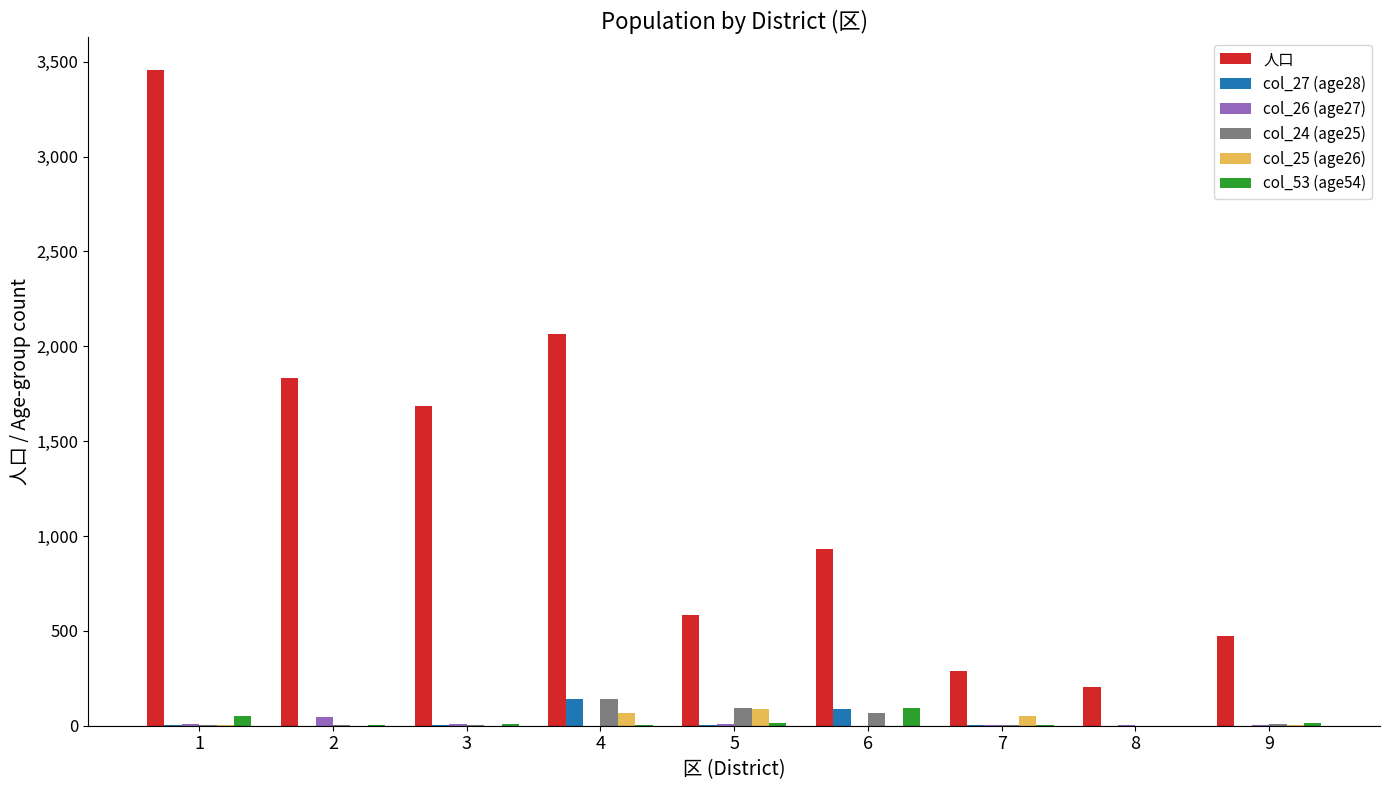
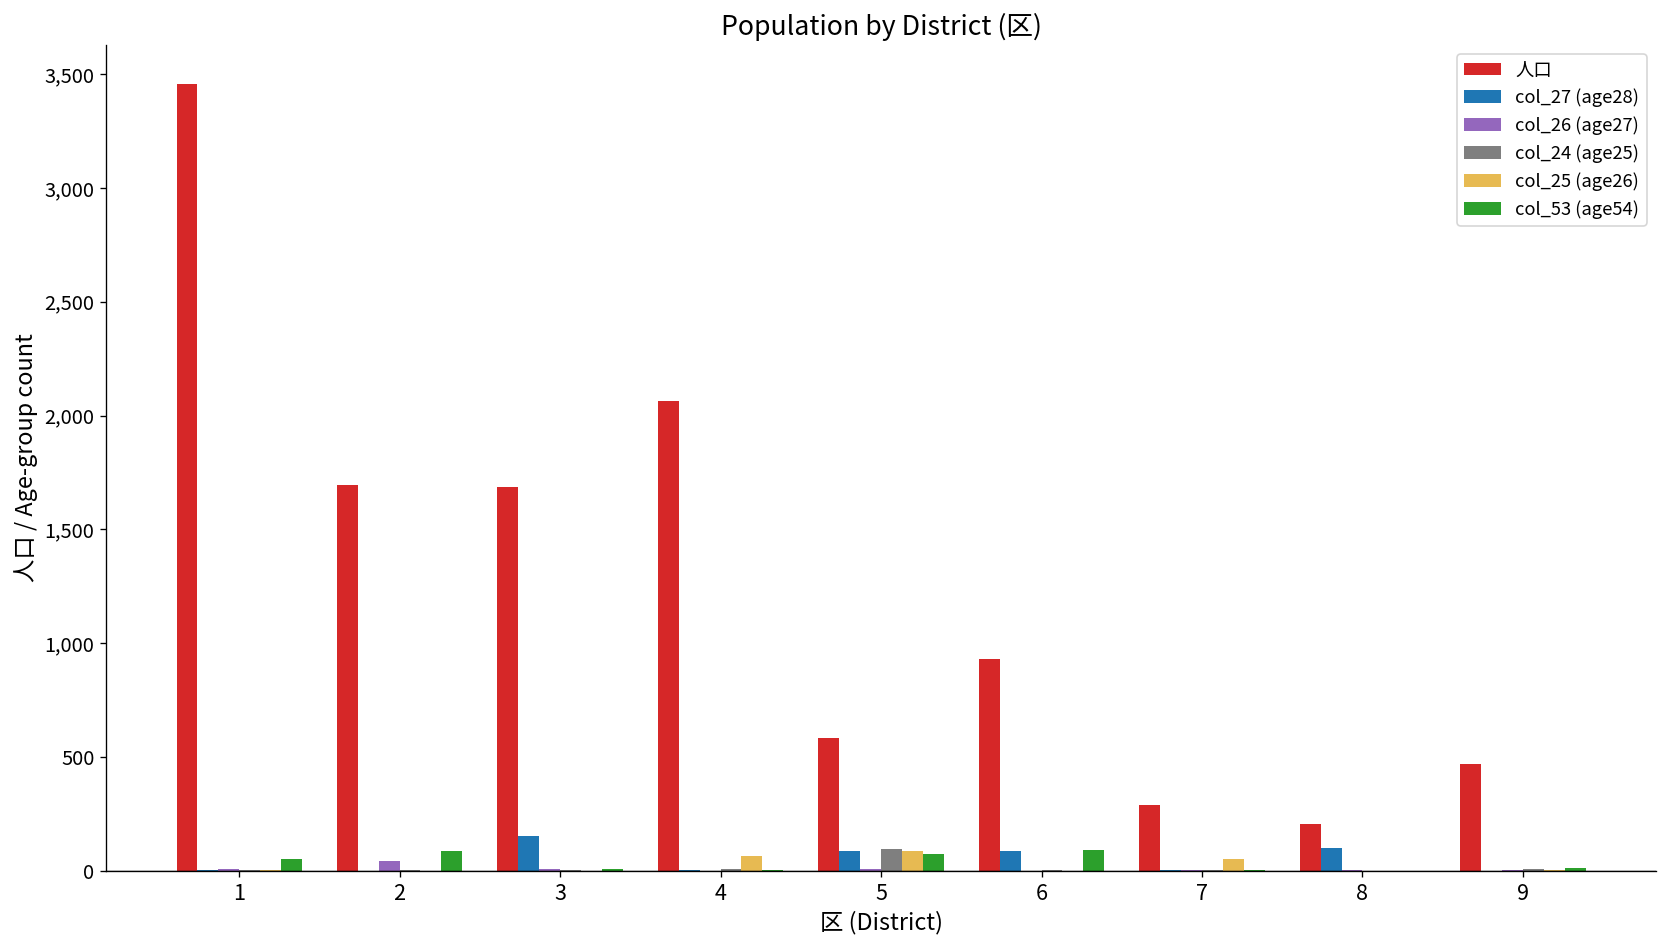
  {
    "人口": {
      "1": "3,460",
-     "2": "1,830",
+     "2": "1,700",
      "3": "1,680",
      "4": "2,060",
      "5": "580",
      "6": "930",
      "7": "290",
      "8": "210",
      "9": "470"
    },
    "col_27 (age28)": {
      "2": "0",
-     "3": "10",
-     "4": "140",
-     "5": "0",
+     "3": "160",
+     "4": "0",
+     "5": "90",
      "6": "90",
-     "8": "0"
+     "8": "100"
    },
    "col_26 (age27)": {
      "2": "50"
    },
    "col_24 (age25)": {
-     "4": "140",
+     "4": "10",
      "5": "90",
-     "6": "70",
+     "6": "0",
      "8": "0"
    },
    "col_25 (age26)": {
      "4": "70",
      "5": "90",
      "7": "50"
    },
    "col_53 (age54)": {
      "1": "50",
-     "2": "0",
-     "5": "10",
+     "2": "90",
+     "5": "70",
      "6": "90",
      "8": "0"
    }
  }
